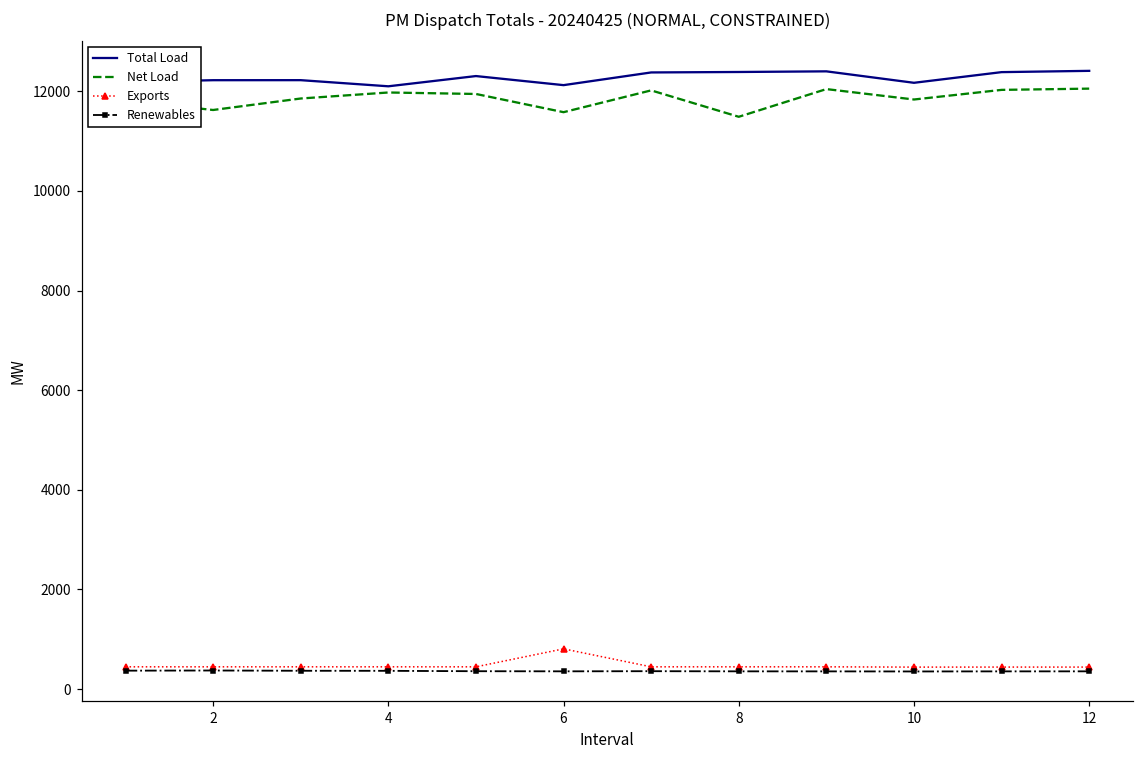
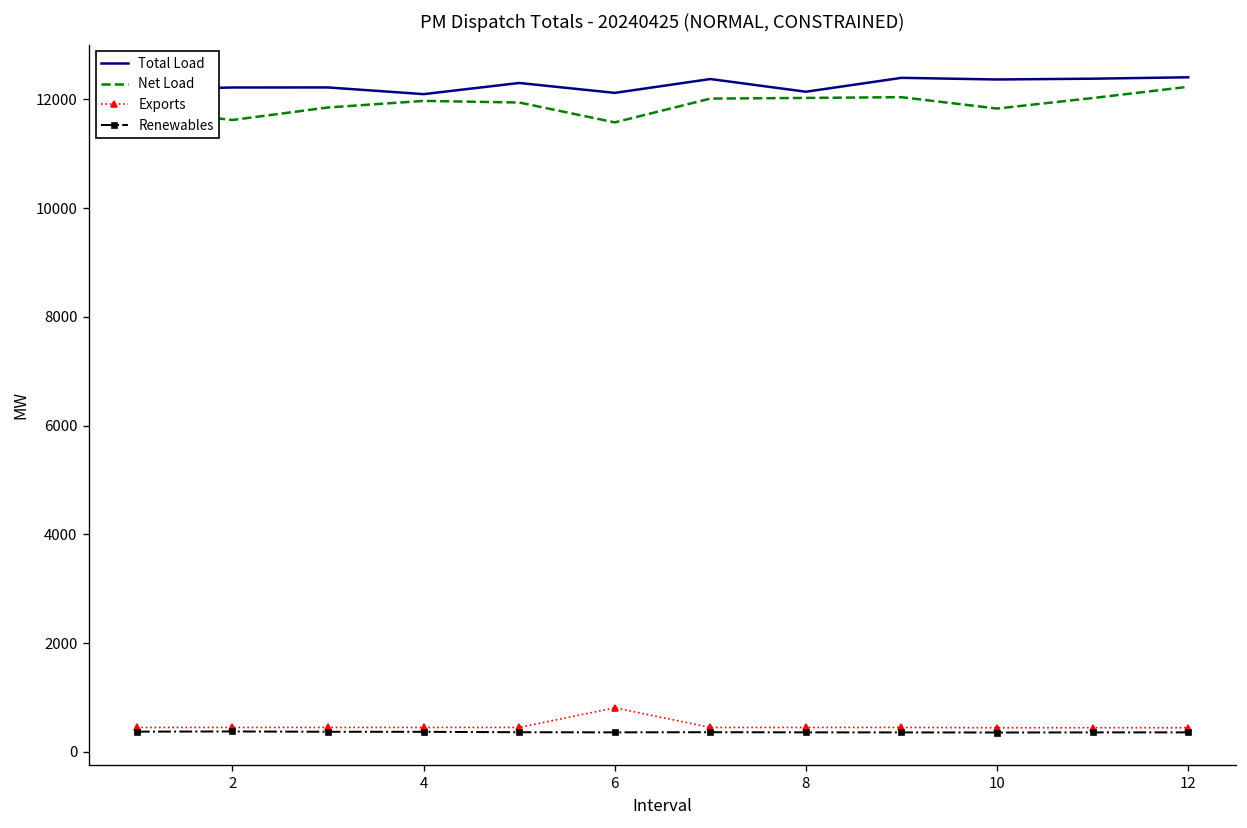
  {
    "Total Load": {
      "2": 12200,
      "4": 12100,
      "6": 12100,
-     "8": 12400,
-     "10": 12200,
+     "8": 12100,
+     "10": 12400,
      "12": 12400
    },
    "Net Load": {
      "2": 11600,
      "4": 12000,
      "6": 11600,
-     "8": 11500,
+     "8": 12000,
      "10": 11800,
-     "12": 12100
+     "12": 12200
    },
    "Exports": {
      "2": 400,
      "4": 400,
      "6": 800,
      "8": 400,
      "10": 400,
      "12": 400
    },
    "Renewables": {
      "2": 400,
      "4": 400,
      "6": 400,
      "8": 400,
      "10": 400,
      "12": 400
    }
  }
